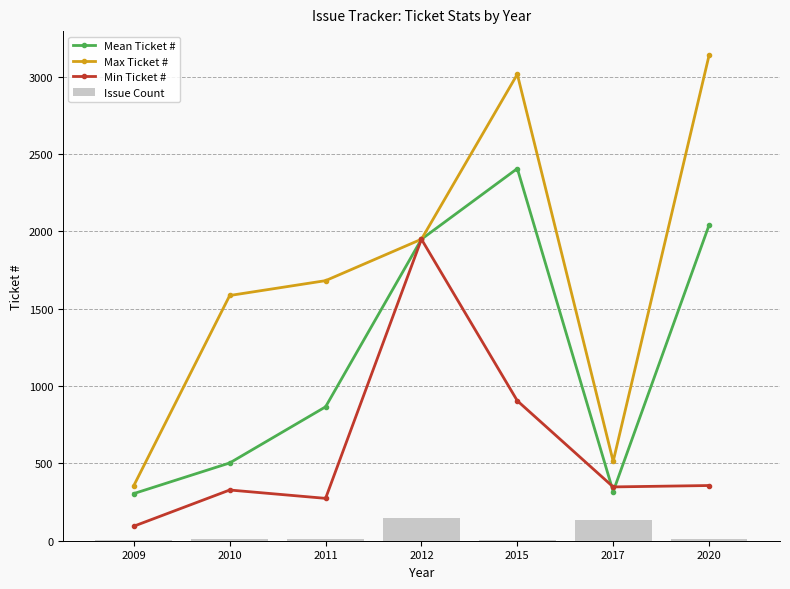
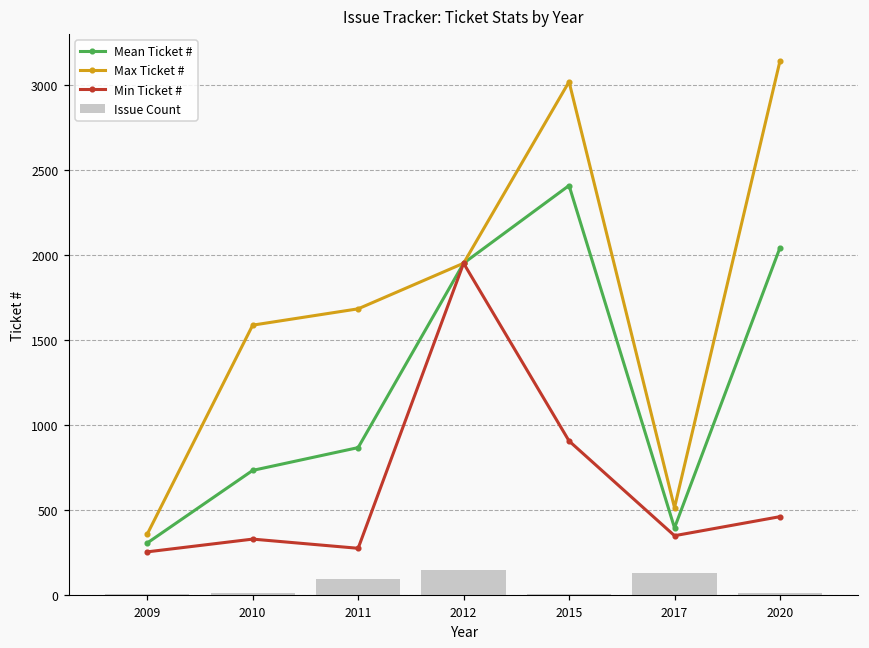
  {
    "Mean Ticket #": {
      "2009": 310,
-     "2010": 500,
+     "2010": 730,
      "2011": 870,
      "2015": 2410,
-     "2017": 320,
+     "2017": 390,
      "2020": 2040
    },
    "Issue Count": {
-     "2011": 10,
+     "2011": 90,
      "2012": 150,
      "2017": 130
    },
    "Max Ticket #": {
      "2009": 360,
      "2010": 1590,
      "2011": 1680,
      "2015": 3020,
      "2017": 510,
      "2020": 3140
    },
    "Min Ticket #": {
-     "2009": 90,
+     "2009": 250,
      "2010": 330,
      "2011": 270,
      "2015": 910,
      "2017": 350,
-     "2020": 360
+     "2020": 460
    }
  }
